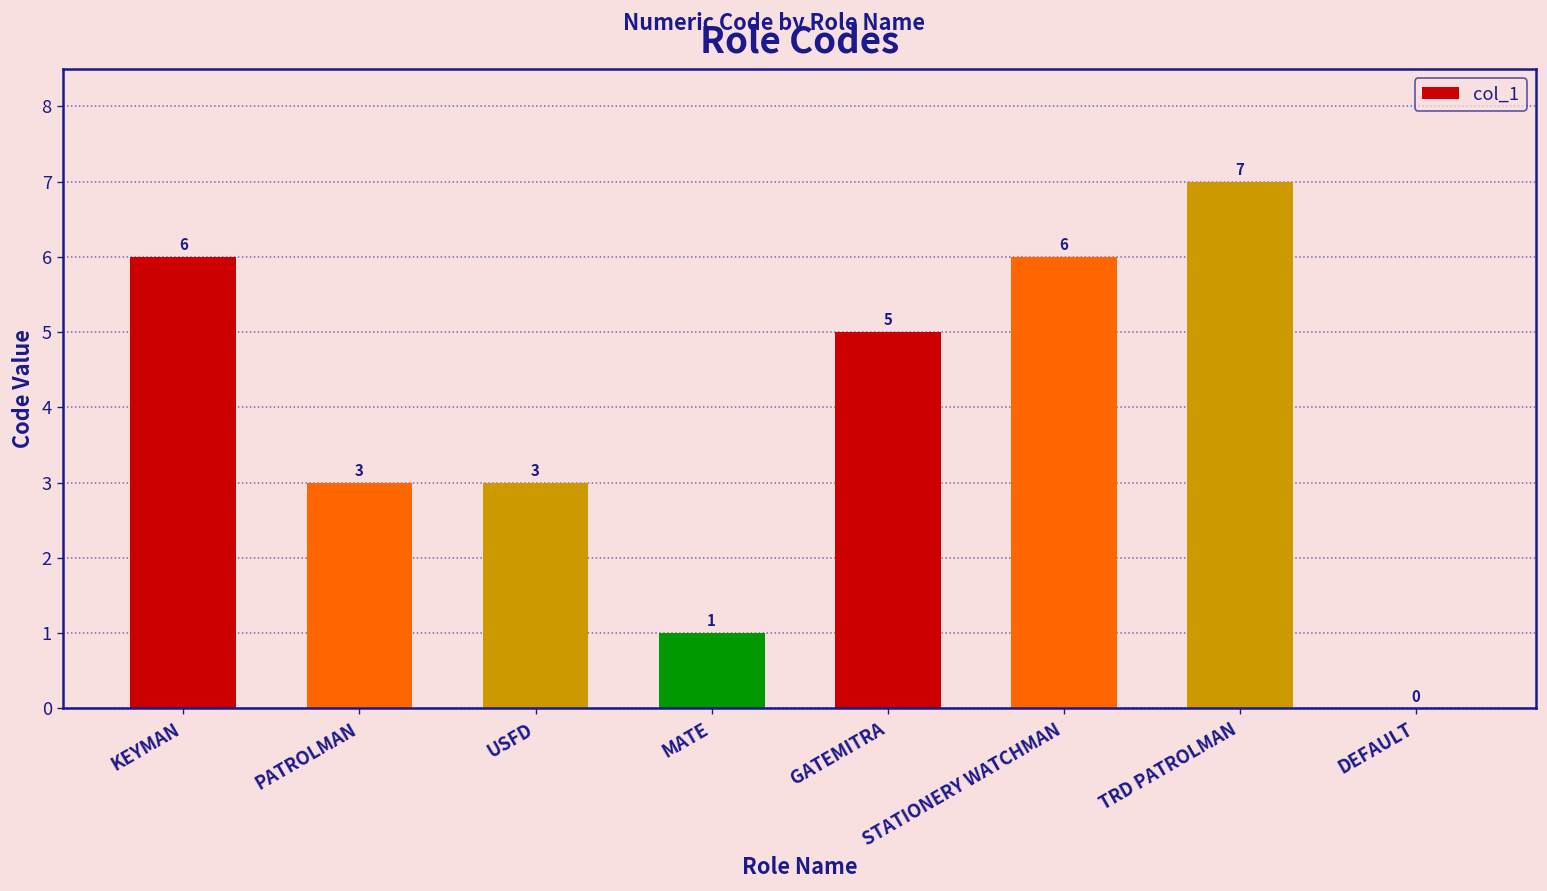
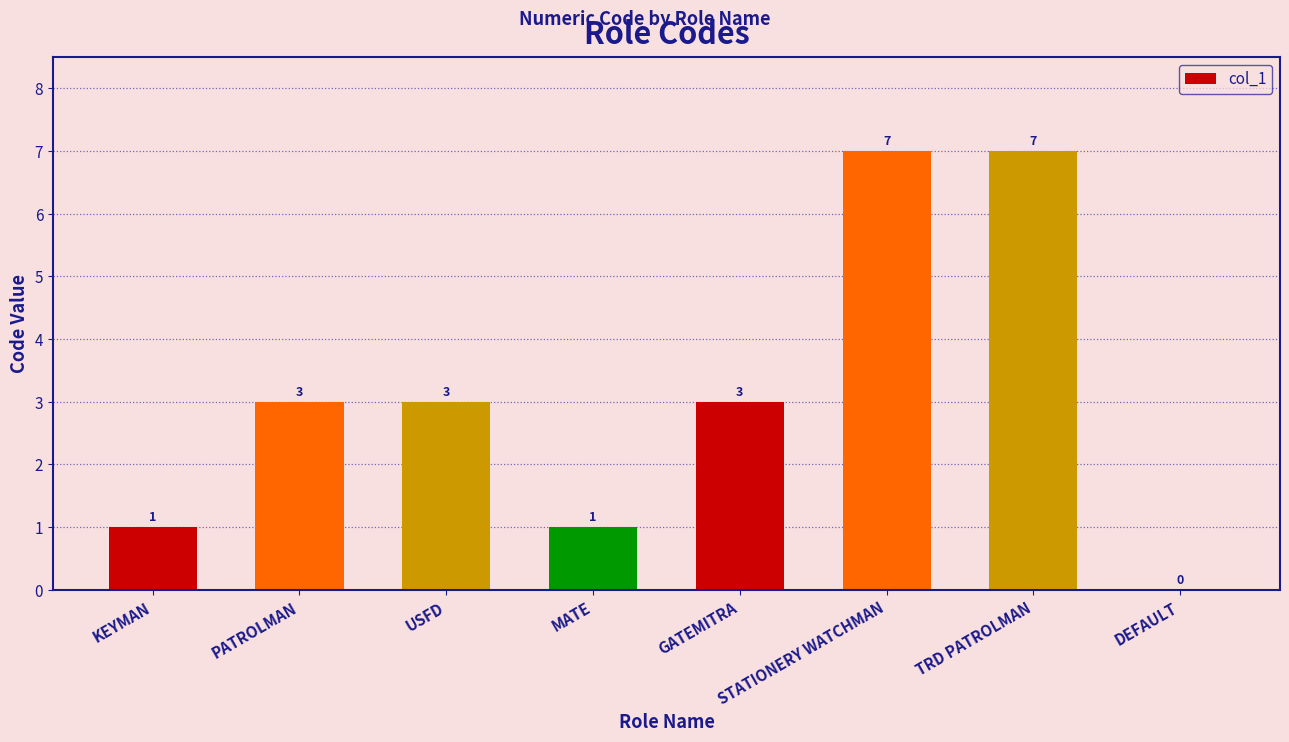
  {
-   "KEYMAN": 6,
+   "KEYMAN": 1,
    "PATROLMAN": 3,
    "USFD": 3,
    "MATE": 1,
-   "GATEMITRA": 5,
-   "STATIONERY WATCHMAN": 6,
+   "GATEMITRA": 3,
+   "STATIONERY WATCHMAN": 7,
    "TRD PATROLMAN": 7,
    "DEFAULT": 0
  }
